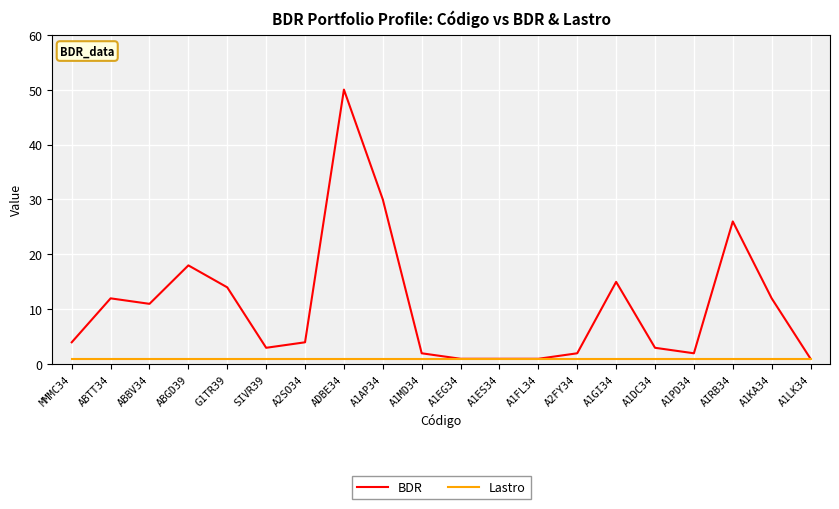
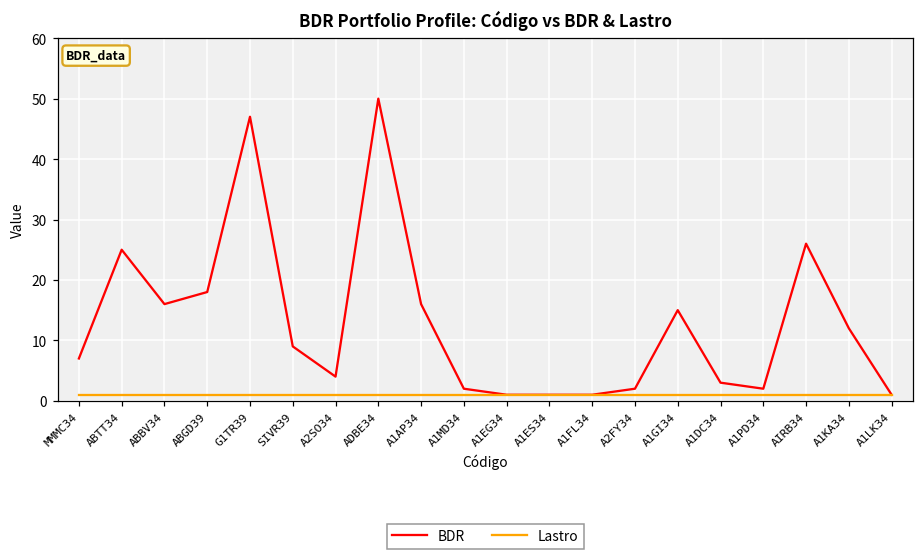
  {
    "BDR": {
-     "MMMC34": 4,
-     "ABTT34": 12,
-     "ABBV34": 11,
+     "MMMC34": 7,
+     "ABTT34": 25,
+     "ABBV34": 16,
      "ABGD39": 18,
-     "G1TR39": 14,
-     "SIVR39": 3,
+     "G1TR39": 47,
+     "SIVR39": 9,
      "A2SO34": 4,
      "ADBE34": 50,
-     "A1AP34": 30,
+     "A1AP34": 16,
      "A1MD34": 2,
      "A2FY34": 2,
      "A1GI34": 15,
      "A1DC34": 3,
      "A1PD34": 2,
      "AIRB34": 26,
      "A1KA34": 12
    },
    "Lastro": {
      "MMMC34": 1,
      "ABTT34": 1,
      "ABBV34": 1,
      "ABGD39": 1,
      "G1TR39": 1,
      "SIVR39": 1,
      "A2SO34": 1,
      "ADBE34": 1,
      "A1AP34": 1,
      "A1MD34": 1,
      "A2FY34": 1,
      "A1GI34": 1,
      "A1DC34": 1,
      "A1PD34": 1,
      "AIRB34": 1,
      "A1KA34": 1
    }
  }
